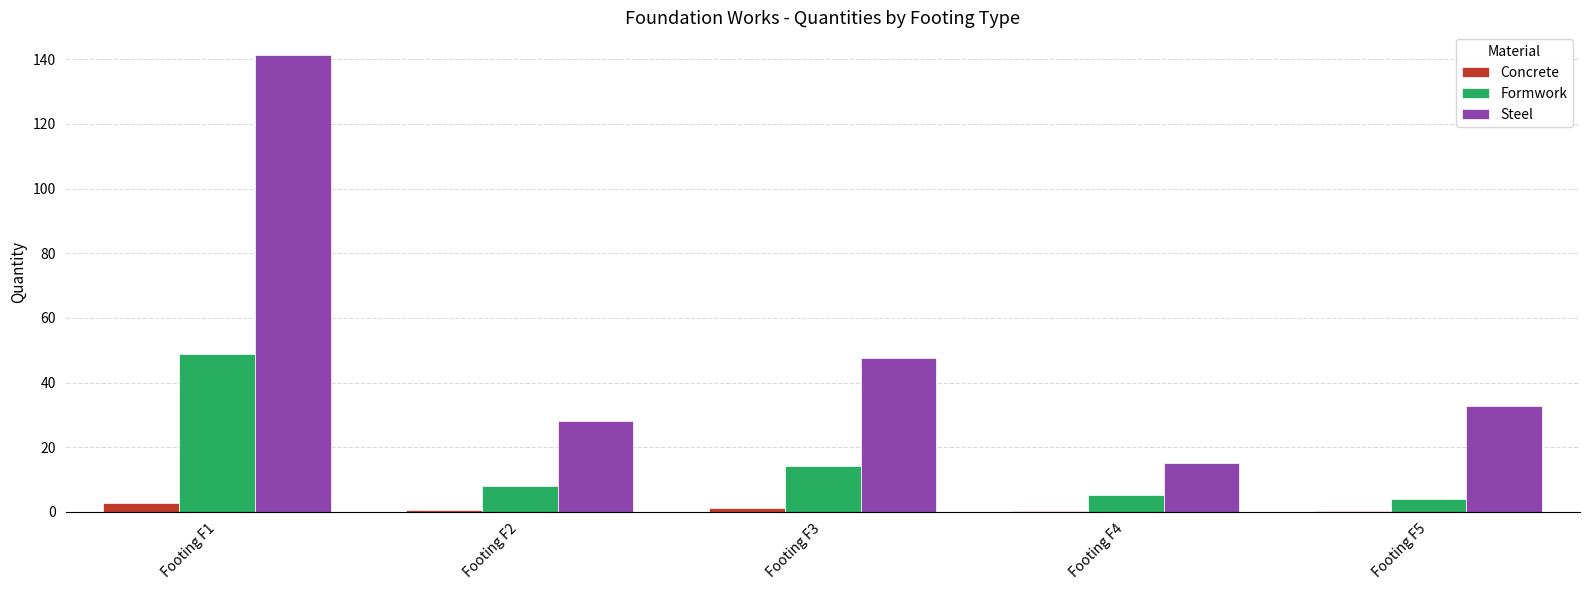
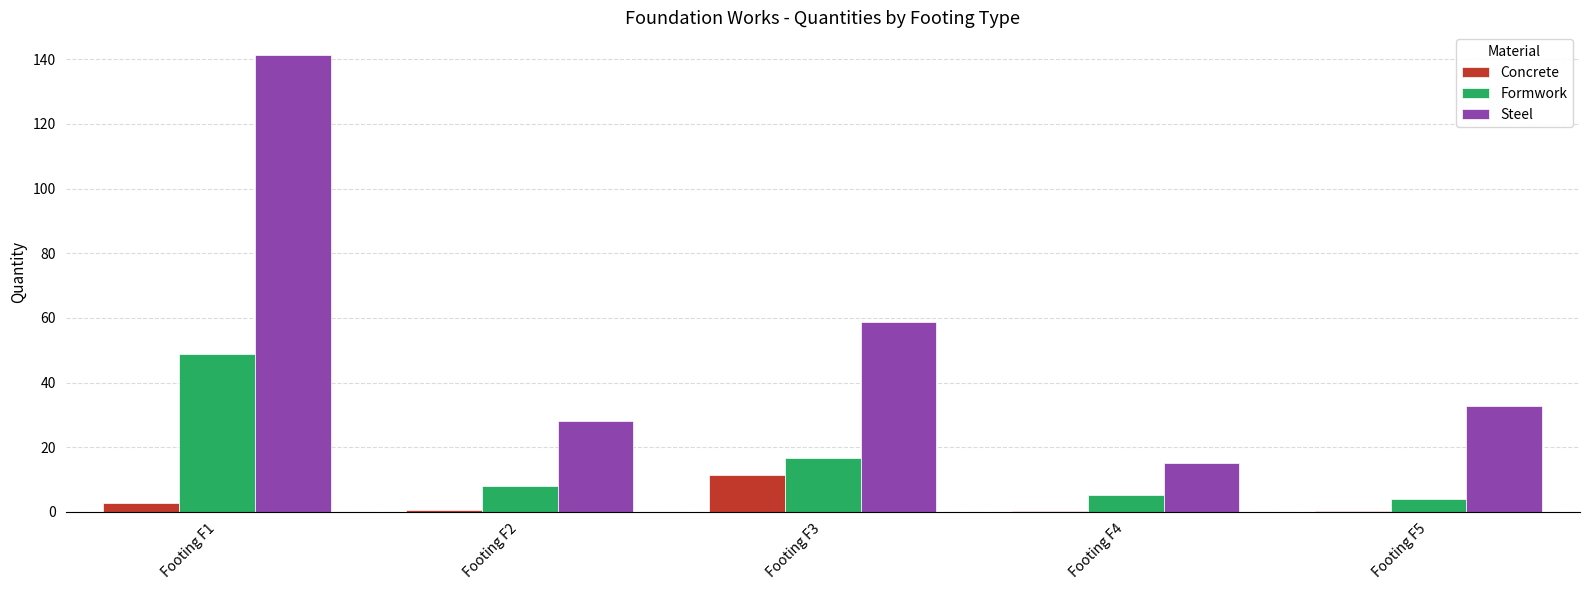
  {
    "Concrete": {
      "Footing F1": 3,
-     "Footing F3": 1
+     "Footing F3": 12
    },
    "Formwork": {
      "Footing F1": 49,
      "Footing F2": 8,
-     "Footing F3": 14,
+     "Footing F3": 17,
      "Footing F4": 5,
      "Footing F5": 4
    },
    "Steel": {
      "Footing F1": 141,
      "Footing F2": 28,
-     "Footing F3": 48,
+     "Footing F3": 59,
      "Footing F4": 15,
      "Footing F5": 33
    }
  }
